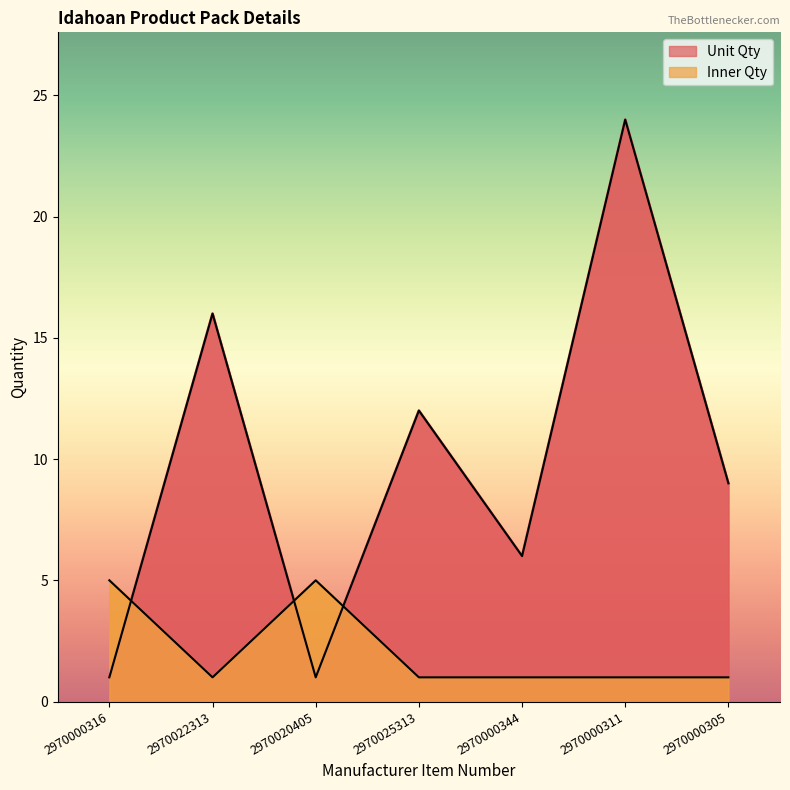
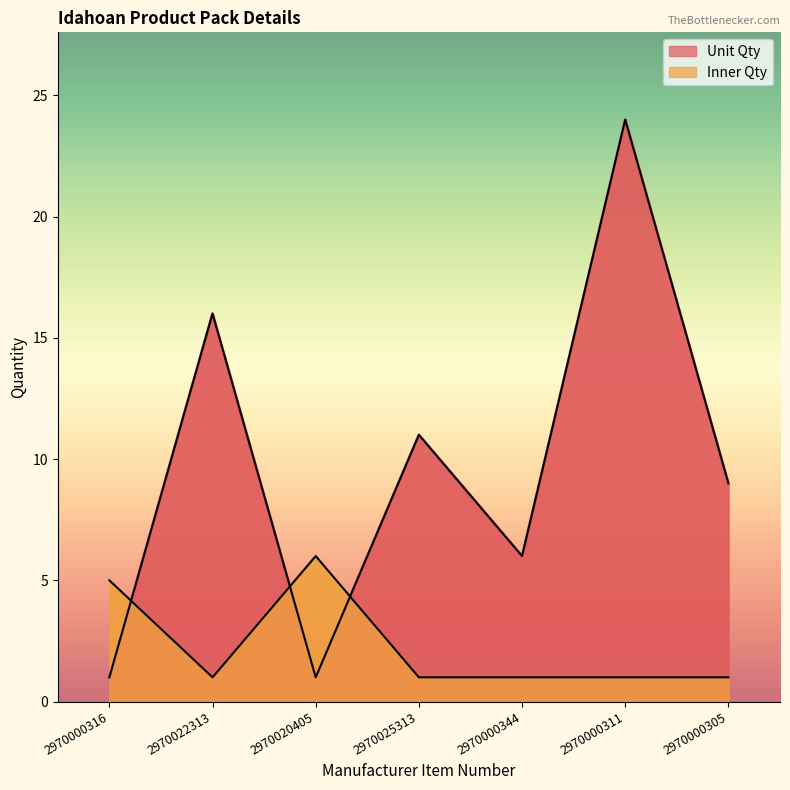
  {
    "Unit Qty": {
      "2970000316": 1,
      "2970022313": 16,
      "2970020405": 1,
-     "2970025313": 12,
+     "2970025313": 11,
      "2970000344": 6,
      "2970000311": 24,
      "2970000305": 9
    },
    "Inner Qty": {
      "2970000316": 5,
      "2970022313": 1,
-     "2970020405": 5,
+     "2970020405": 6,
      "2970025313": 1,
      "2970000344": 1,
      "2970000311": 1,
      "2970000305": 1
    }
  }
